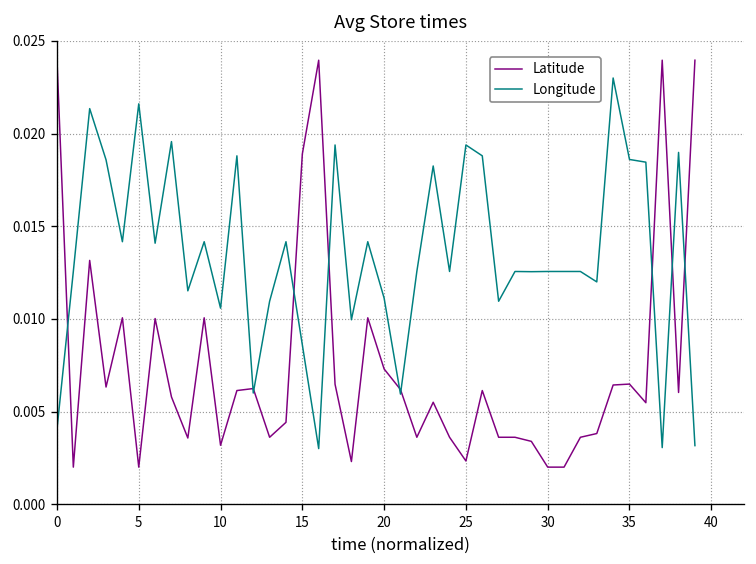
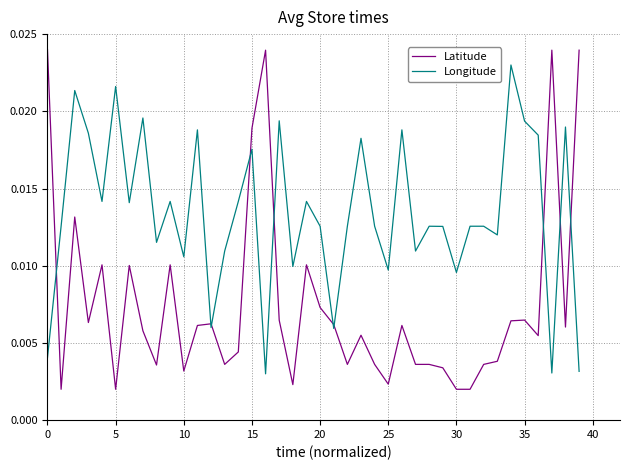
  {
    "Latitude": {
      "0": 0.0240,
      "5": 0.0020,
      "10": 0.0032,
      "15": 0.0189,
      "20": 0.0073,
      "25": 0.0023,
      "30": 0.0020,
      "35": 0.0065
    },
    "Longitude": {
      "0": 0.0040,
      "5": 0.0216,
      "10": 0.0106,
-     "15": 0.0086,
-     "20": 0.0111,
-     "25": 0.0194,
-     "30": 0.0126,
-     "35": 0.0186
+     "15": 0.0175,
+     "20": 0.0126,
+     "25": 0.0097,
+     "30": 0.0096,
+     "35": 0.0194
    }
  }
